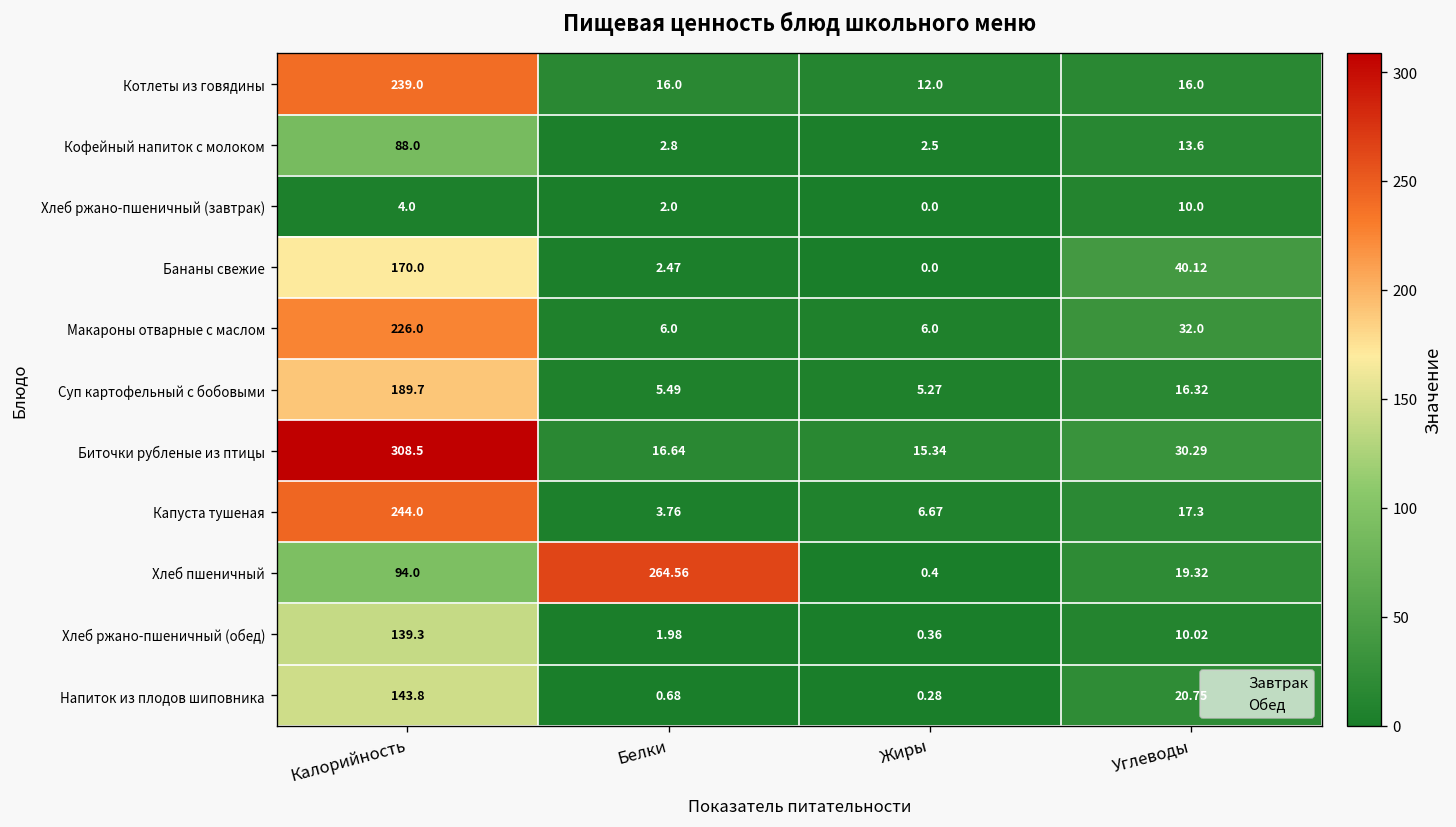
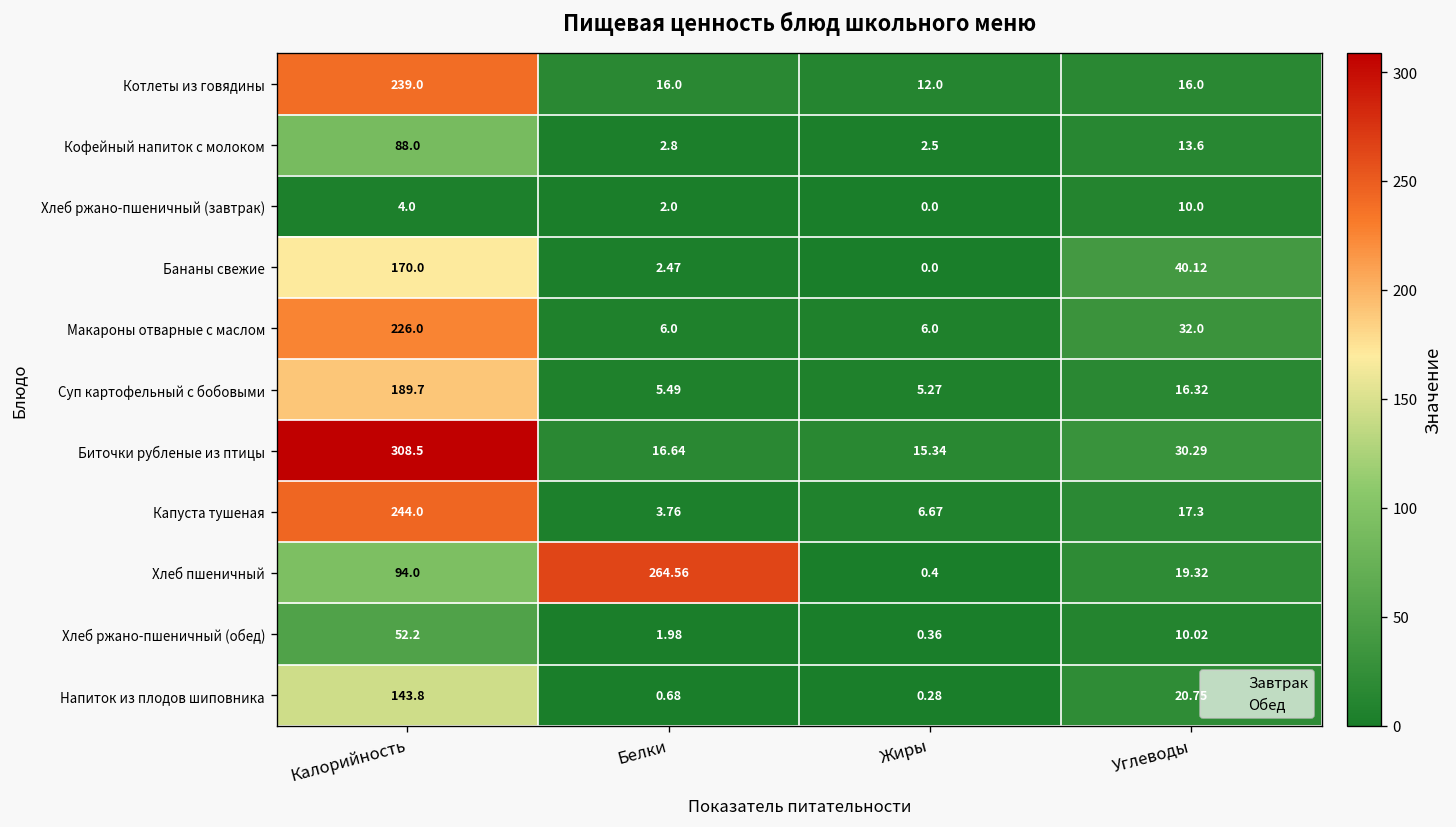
  {
    "Котлеты из говядины": {
      "Калорийность": 239.0,
      "Белки": 16.0,
      "Жиры": 12.0,
      "Углеводы": 16.0
    },
    "Кофейный напиток с молоком": {
      "Калорийность": 88.0,
      "Белки": 2.8,
      "Жиры": 2.5,
      "Углеводы": 13.6
    },
    "Хлеб ржано-пшеничный (завтрак)": {
      "Калорийность": 4.0,
      "Белки": 2.0,
      "Жиры": 0.0,
      "Углеводы": 10.0
    },
    "Бананы свежие": {
      "Калорийность": 170.0,
      "Белки": 2.47,
      "Жиры": 0.0,
      "Углеводы": 40.12
    },
    "Макароны отварные с маслом": {
      "Калорийность": 226.0,
      "Белки": 6.0,
      "Жиры": 6.0,
      "Углеводы": 32.0
    },
    "Суп картофельный с бобовыми": {
      "Калорийность": 189.7,
      "Белки": 5.49,
      "Жиры": 5.27,
      "Углеводы": 16.32
    },
    "Биточки рубленые из птицы": {
      "Калорийность": 308.5,
      "Белки": 16.64,
      "Жиры": 15.34,
      "Углеводы": 30.29
    },
    "Капуста тушеная": {
      "Калорийность": 244.0,
      "Белки": 3.76,
      "Жиры": 6.67,
      "Углеводы": 17.3
    },
    "Хлеб пшеничный": {
      "Калорийность": 94.0,
      "Белки": 264.56,
      "Жиры": 0.4,
      "Углеводы": 19.32
    },
    "Хлеб ржано-пшеничный (обед)": {
-     "Калорийность": 139.3,
+     "Калорийность": 52.2,
      "Белки": 1.98,
      "Жиры": 0.36,
      "Углеводы": 10.02
    },
    "Напиток из плодов шиповника": {
      "Калорийность": 143.8,
      "Белки": 0.68,
      "Жиры": 0.28
    }
  }
